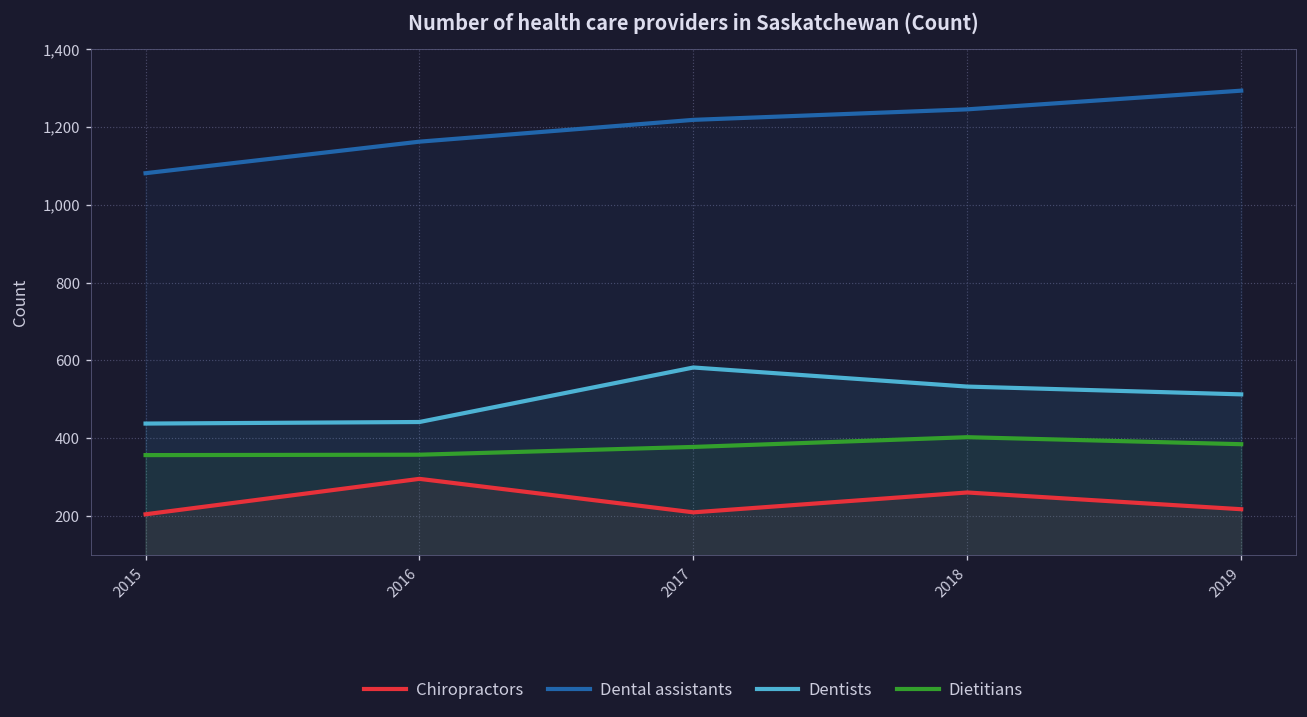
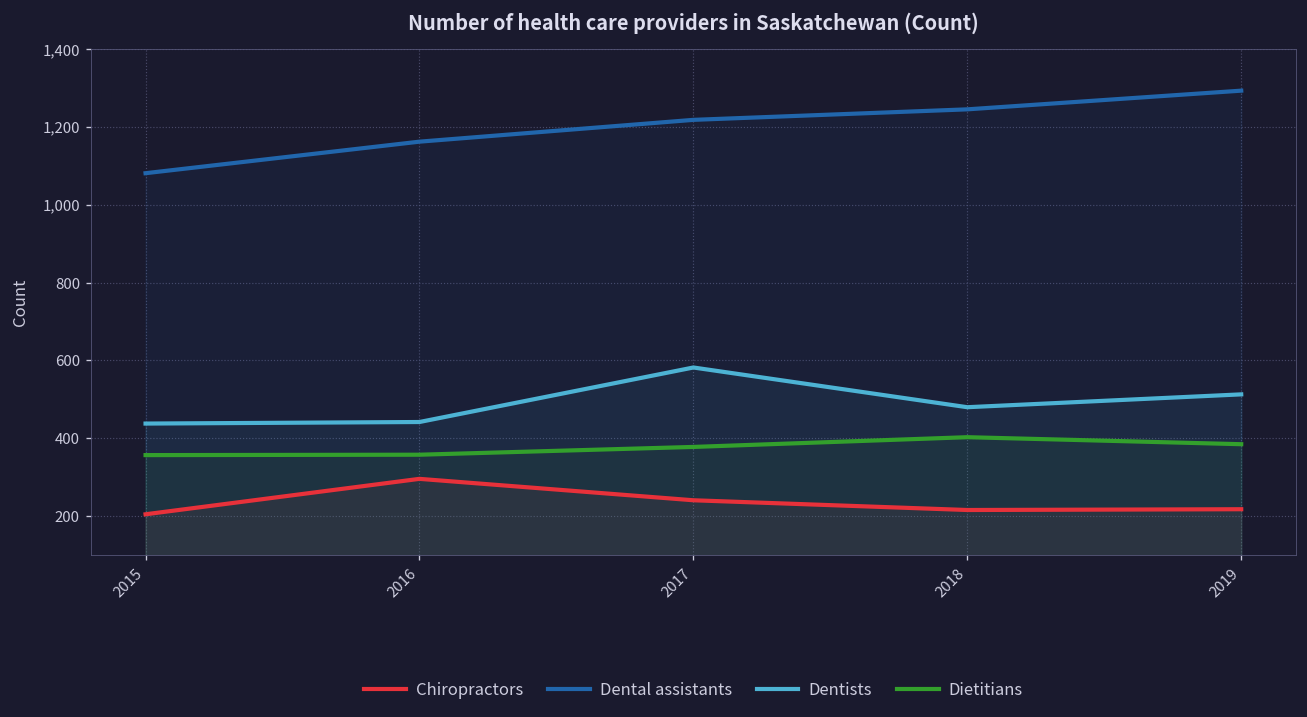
  {
    "Chiropractors": {
      "2015": "210",
      "2016": "300",
-     "2017": "210",
-     "2018": "260",
+     "2017": "240",
+     "2018": "220",
      "2019": "220"
    },
    "Dental assistants": {
      "2015": "1,080",
      "2016": "1,160",
      "2017": "1,220",
      "2018": "1,250",
      "2019": "1,290"
    },
    "Dentists": {
      "2015": "440",
      "2016": "440",
      "2017": "580",
-     "2018": "530",
+     "2018": "480",
      "2019": "510"
    },
    "Dietitians": {
      "2015": "360",
      "2016": "360",
      "2017": "380",
      "2018": "400",
      "2019": "390"
    }
  }
